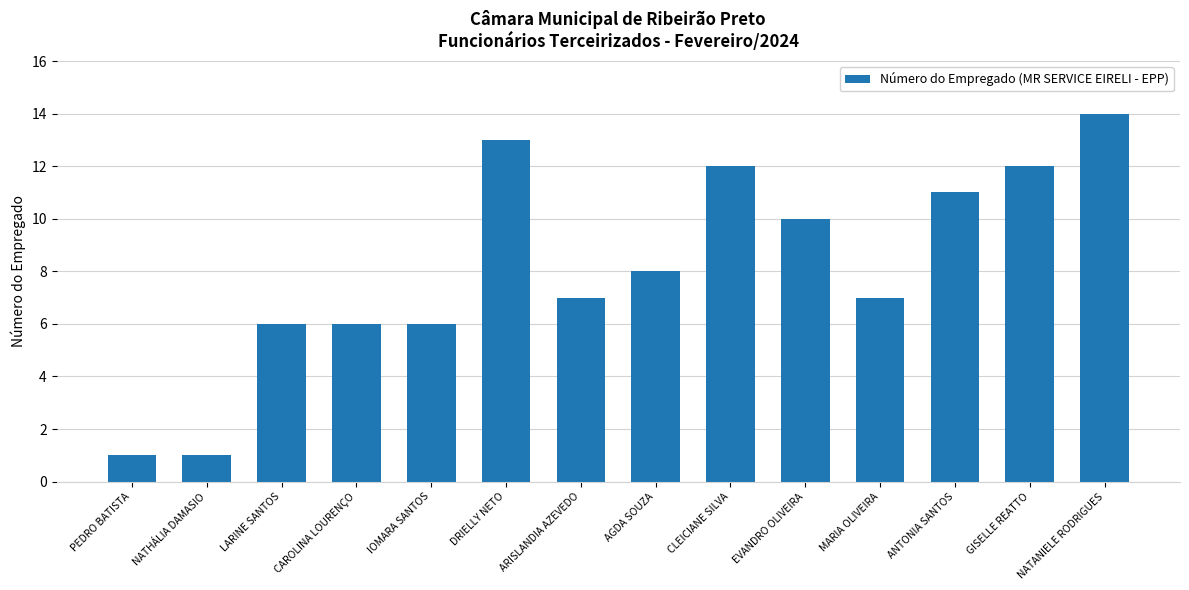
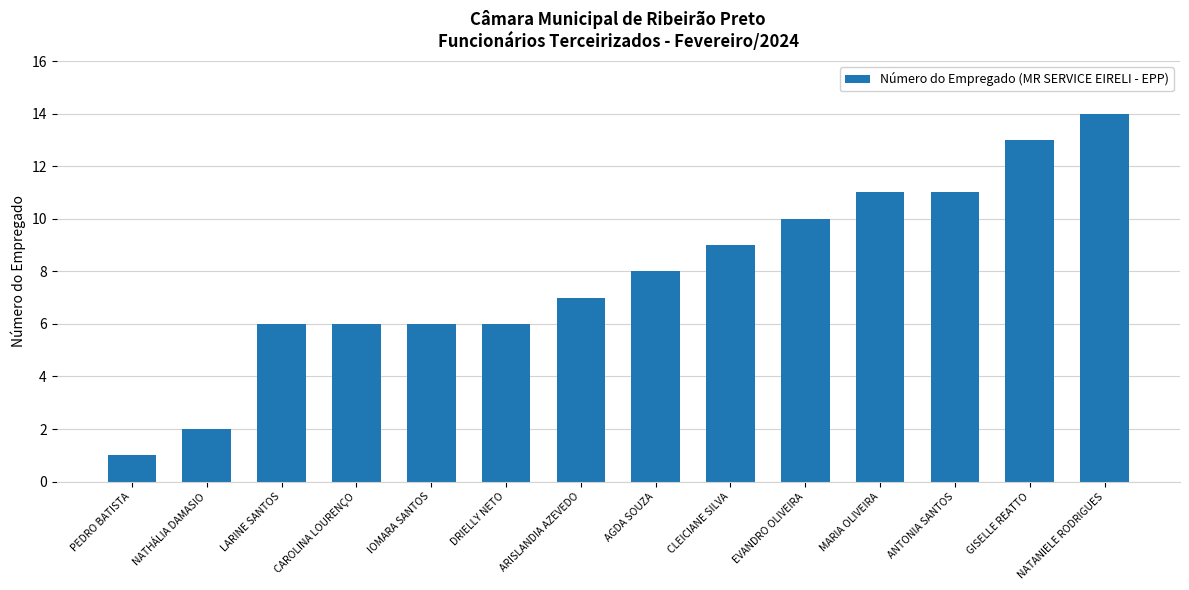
  {
    "PEDRO BATISTA": 1,
-   "NATHÁLIA DAMASIO": 1,
+   "NATHÁLIA DAMASIO": 2,
    "LARINE SANTOS": 6,
    "CAROLINA LOURENÇO": 6,
    "IOMARA SANTOS": 6,
-   "DRIELLY NETO": 13,
+   "DRIELLY NETO": 6,
    "ARISLANDIA AZEVEDO": 7,
    "AGDA SOUZA": 8,
-   "CLEICIANE SILVA": 12,
+   "CLEICIANE SILVA": 9,
    "EVANDRO OLIVEIRA": 10,
-   "MARIA OLIVEIRA": 7,
+   "MARIA OLIVEIRA": 11,
    "ANTONIA SANTOS": 11,
-   "GISELLE REATTO": 12,
+   "GISELLE REATTO": 13,
    "NATANIELE RODRIGUES": 14
  }
